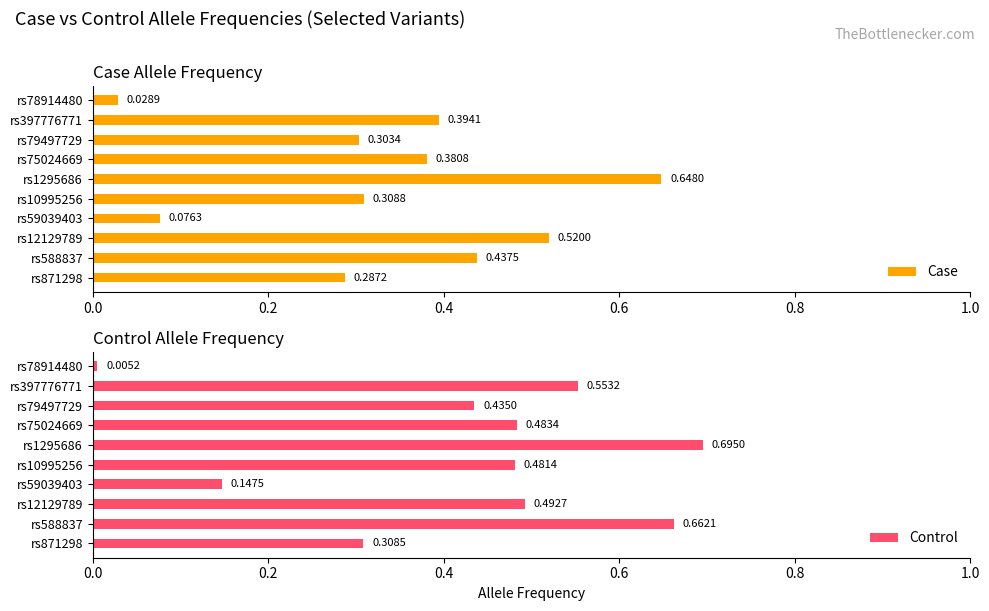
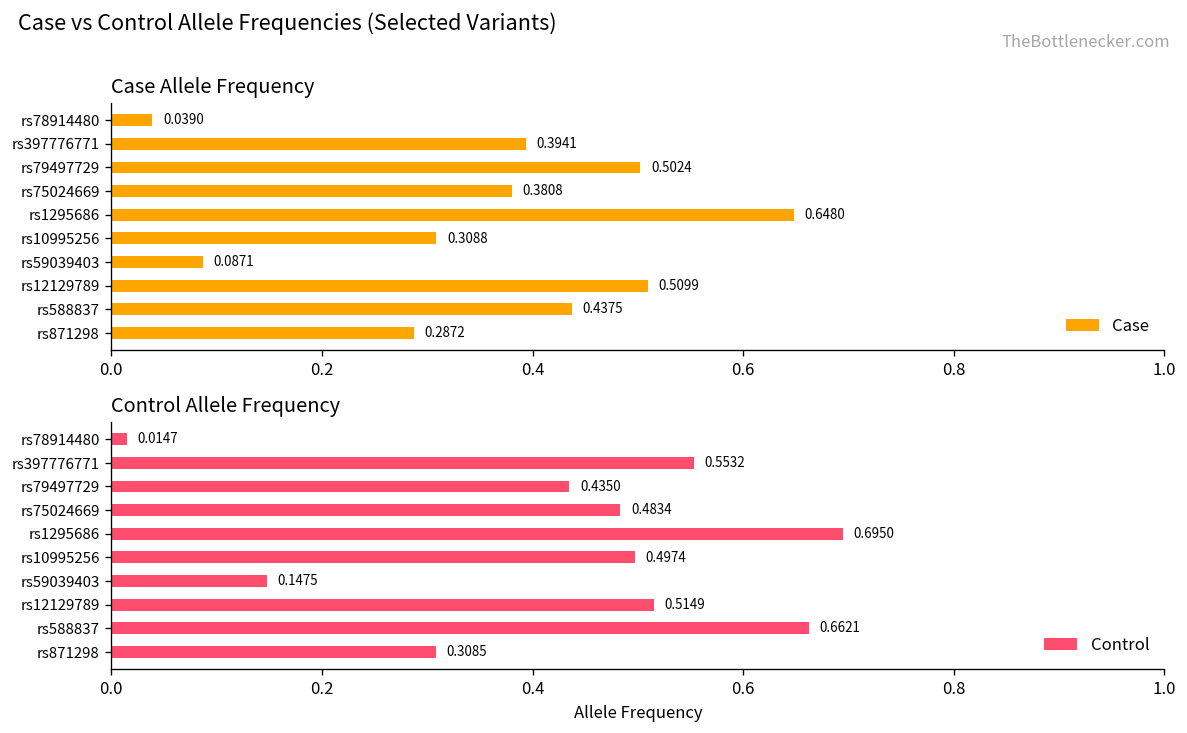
  {
    "Case Allele Frequency": {
-     "rs78914480": 0.0289,
+     "rs78914480": 0.0390,
      "rs397776771": 0.3941,
-     "rs79497729": 0.3034,
+     "rs79497729": 0.5024,
      "rs75024669": 0.3808,
      "rs1295686": 0.6480,
      "rs10995256": 0.3088,
-     "rs59039403": 0.0763,
-     "rs12129789": 0.5200,
+     "rs59039403": 0.0871,
+     "rs12129789": 0.5099,
      "rs588837": 0.4375,
      "rs871298": 0.2872
    },
    "Control Allele Frequency": {
-     "rs78914480": 0.0052,
+     "rs78914480": 0.0147,
      "rs397776771": 0.5532,
      "rs79497729": 0.4350,
      "rs75024669": 0.4834,
      "rs1295686": 0.6950,
-     "rs10995256": 0.4814,
+     "rs10995256": 0.4974,
      "rs59039403": 0.1475,
-     "rs12129789": 0.4927,
+     "rs12129789": 0.5149,
      "rs588837": 0.6621,
      "rs871298": 0.3085
    }
  }
